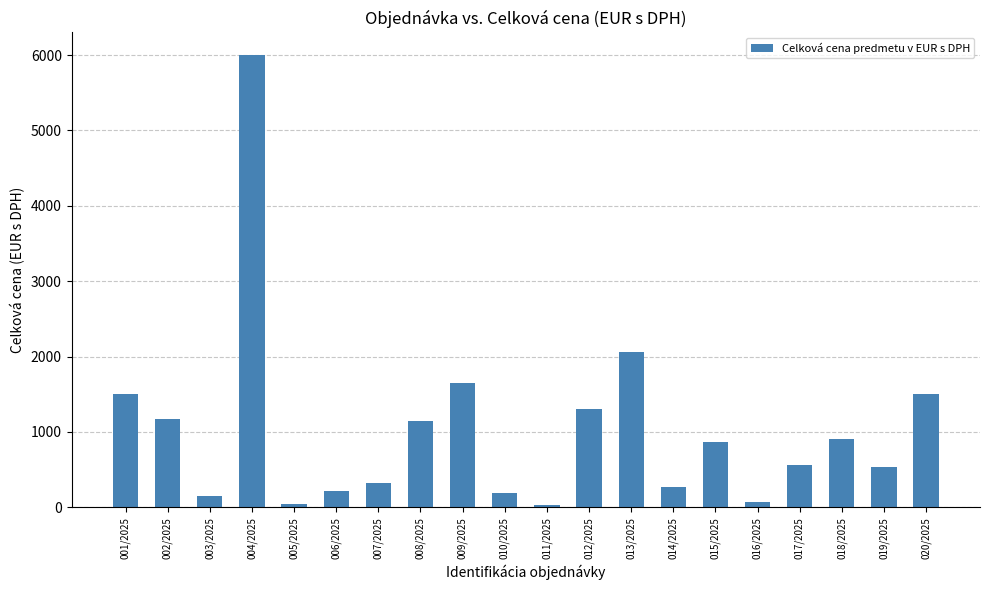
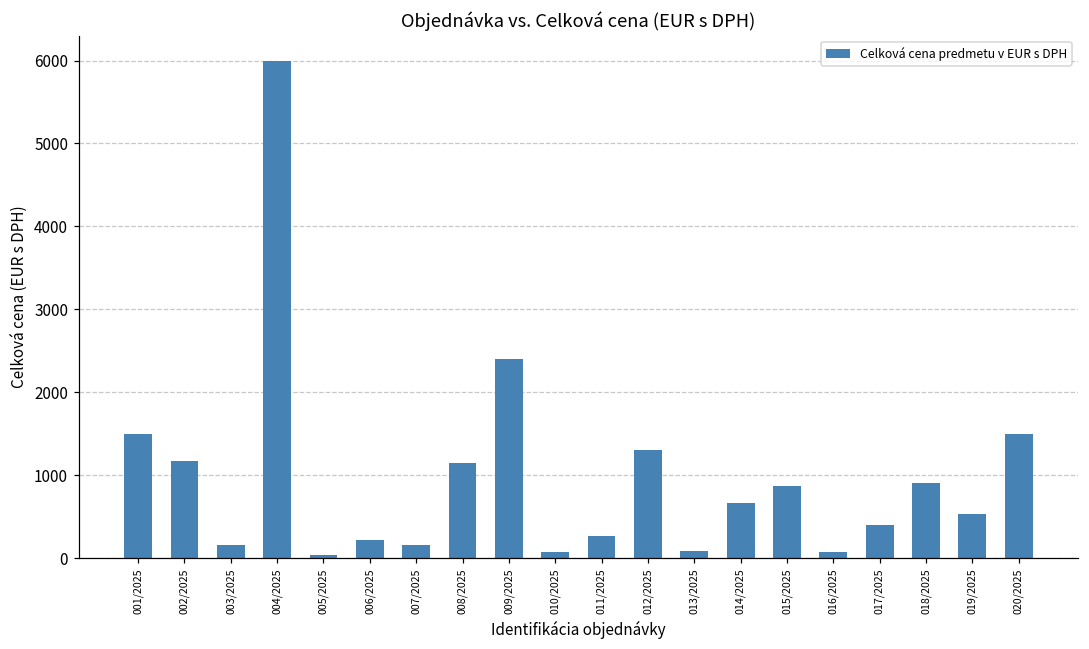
  {
    "001/2025": 1500,
    "002/2025": 1200,
    "003/2025": 200,
    "004/2025": 6000,
    "005/2025": 0,
    "006/2025": 200,
-   "007/2025": 300,
+   "007/2025": 200,
    "008/2025": 1100,
-   "009/2025": 1600,
-   "010/2025": 200,
-   "011/2025": 0,
+   "009/2025": 2400,
+   "010/2025": 100,
+   "011/2025": 300,
    "012/2025": 1300,
-   "013/2025": 2100,
-   "014/2025": 300,
+   "013/2025": 100,
+   "014/2025": 700,
    "015/2025": 900,
    "016/2025": 100,
-   "017/2025": 600,
+   "017/2025": 400,
    "018/2025": 900,
    "019/2025": 500,
    "020/2025": 1500
  }
